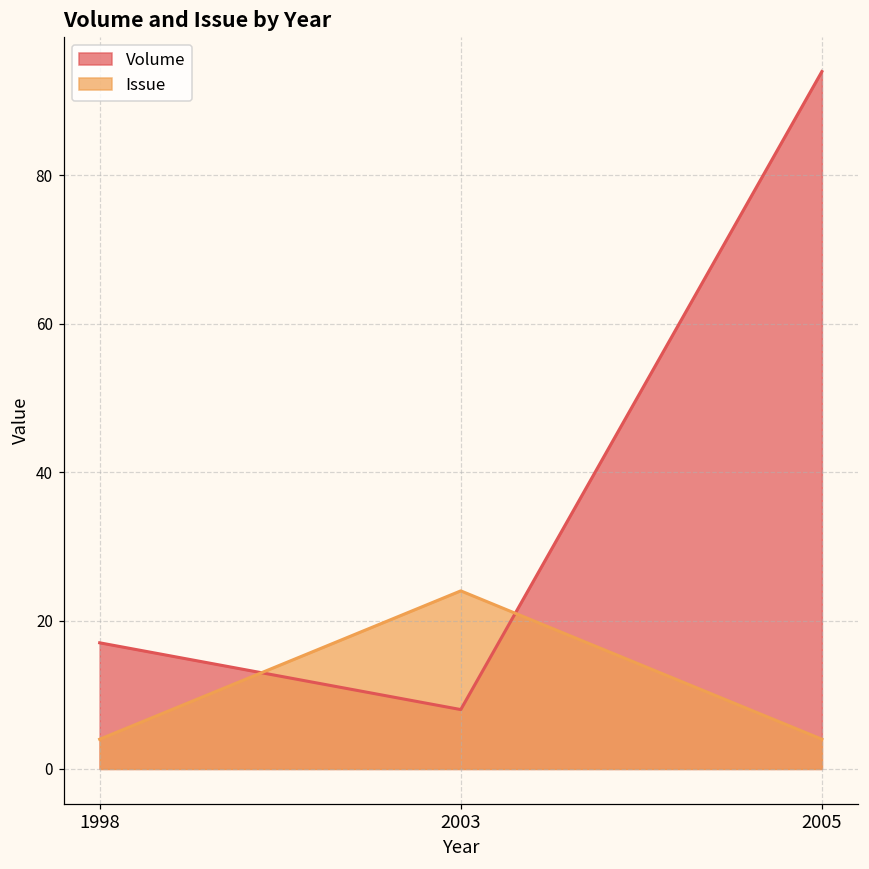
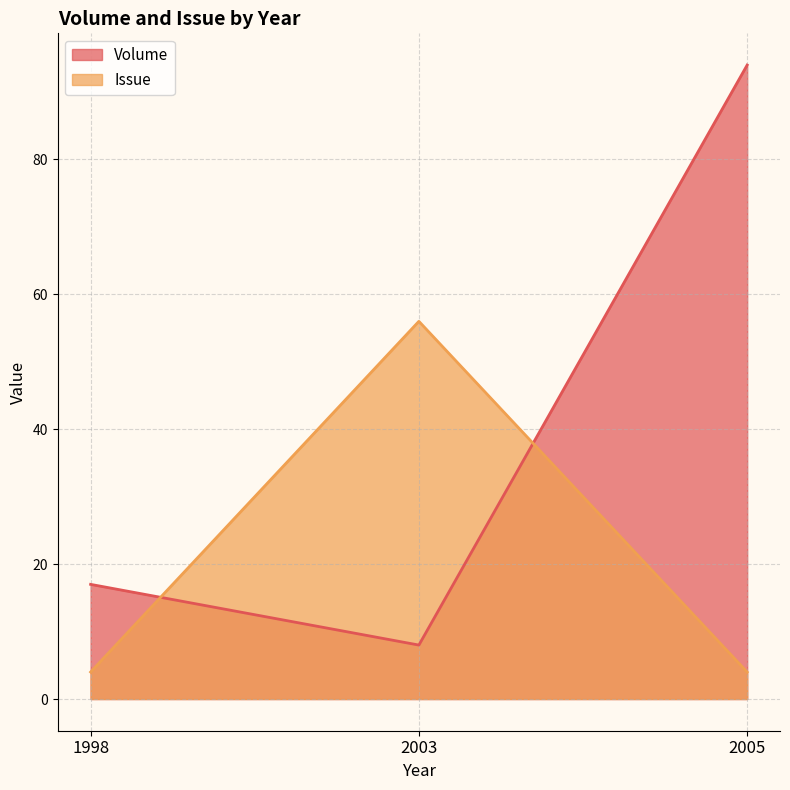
  {
    "Volume": {
      "1998": 17,
      "2003": 8,
      "2005": 94
    },
    "Issue": {
      "1998": 4,
-     "2003": 24,
+     "2003": 56,
      "2005": 4
    }
  }
